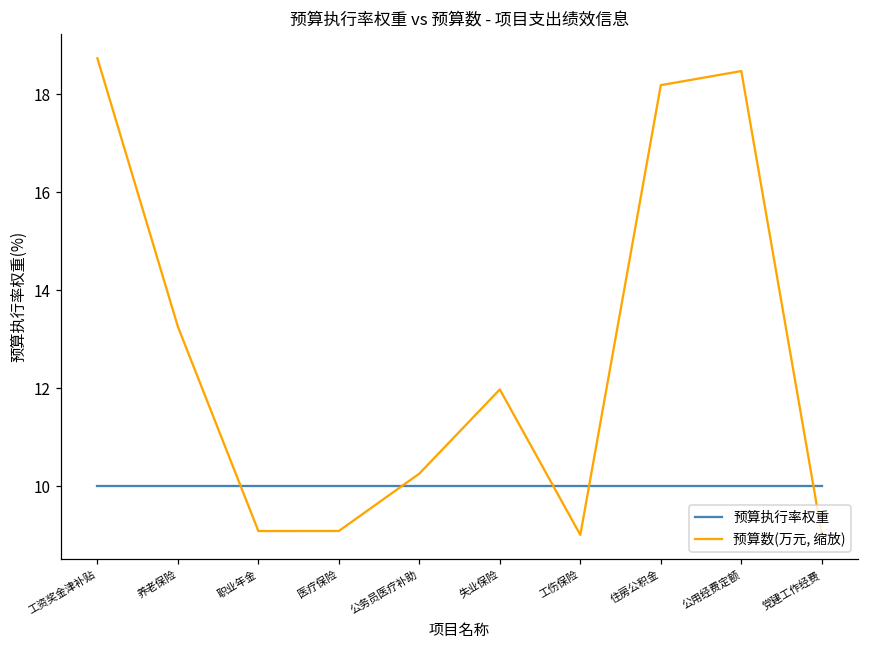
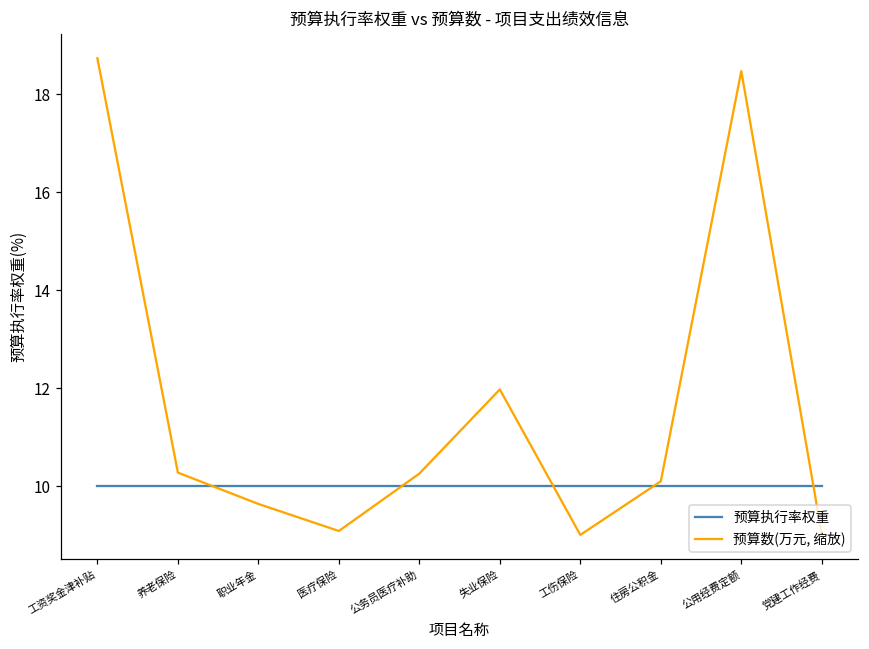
  {
    "预算执行率权重": {
      "工资奖金津补贴": 10.0,
      "养老保险": 10.0,
      "职业年金": 10.0,
      "医疗保险": 10.0,
      "公务员医疗补助": 10.0,
      "失业保险": 10.0,
      "工伤保险": 10.0,
      "住房公积金": 10.0,
      "公用经费定额": 10.0,
      "党建工作经费": 10.0
    },
    "预算数(万元, 缩放)": {
      "工资奖金津补贴": 18.7,
-     "养老保险": 13.3,
-     "职业年金": 9.1,
+     "养老保险": 10.3,
+     "职业年金": 9.6,
      "医疗保险": 9.1,
      "公务员医疗补助": 10.3,
      "失业保险": 12.0,
      "工伤保险": 9.0,
-     "住房公积金": 18.2,
+     "住房公积金": 10.1,
      "公用经费定额": 18.5
    }
  }
